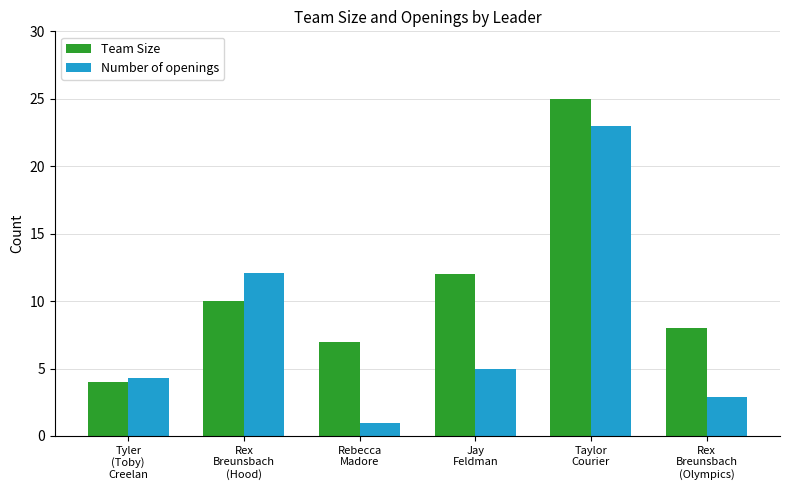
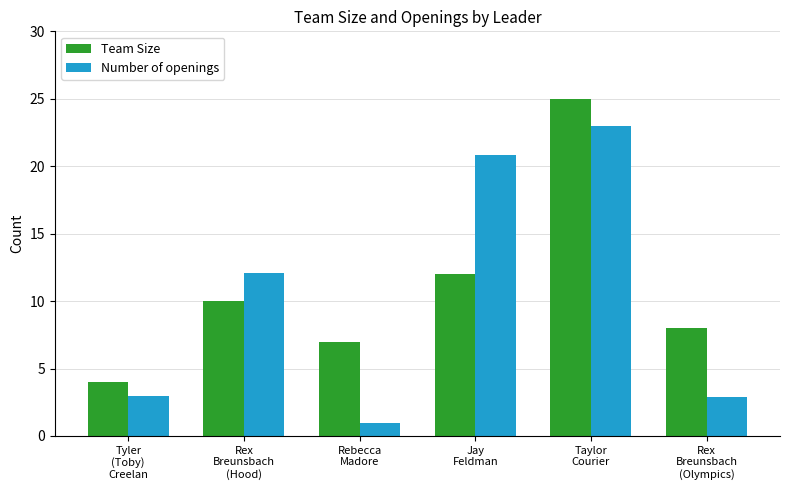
  {
    "Team Size": {
      "Tyler (Toby) Creelan": 4.0,
      "Rex Breunsbach (Hood)": 10.0,
      "Rebecca Madore": 7.0,
      "Jay Feldman": 12.0,
      "Taylor Courier": 25.0,
      "Rex Breunsbach (Olympics)": 8.0
    },
    "Number of openings": {
-     "Tyler (Toby) Creelan": 4.3,
+     "Tyler (Toby) Creelan": 3.0,
      "Rex Breunsbach (Hood)": 12.1,
      "Rebecca Madore": 1.0,
-     "Jay Feldman": 5.0,
+     "Jay Feldman": 20.8,
      "Taylor Courier": 23.0,
      "Rex Breunsbach (Olympics)": 2.9
    }
  }
